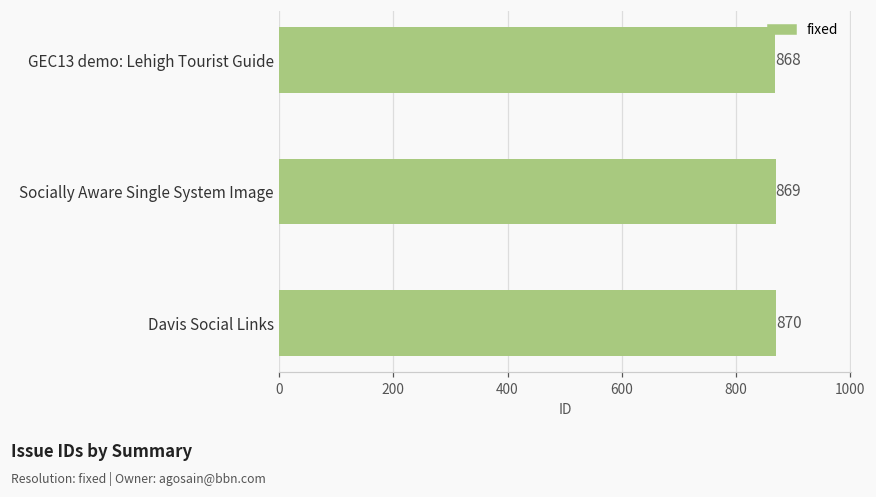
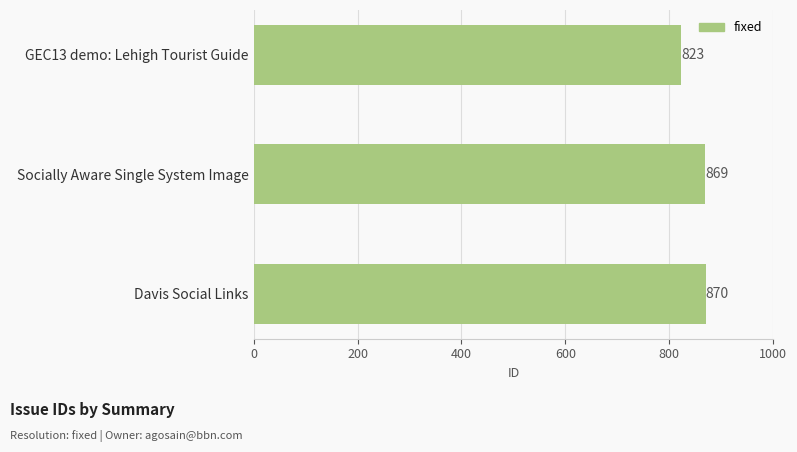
  {
-   "GEC13 demo: Lehigh Tourist Guide": 868,
+   "GEC13 demo: Lehigh Tourist Guide": 823,
    "Socially Aware Single System Image": 869,
    "Davis Social Links": 870
  }
